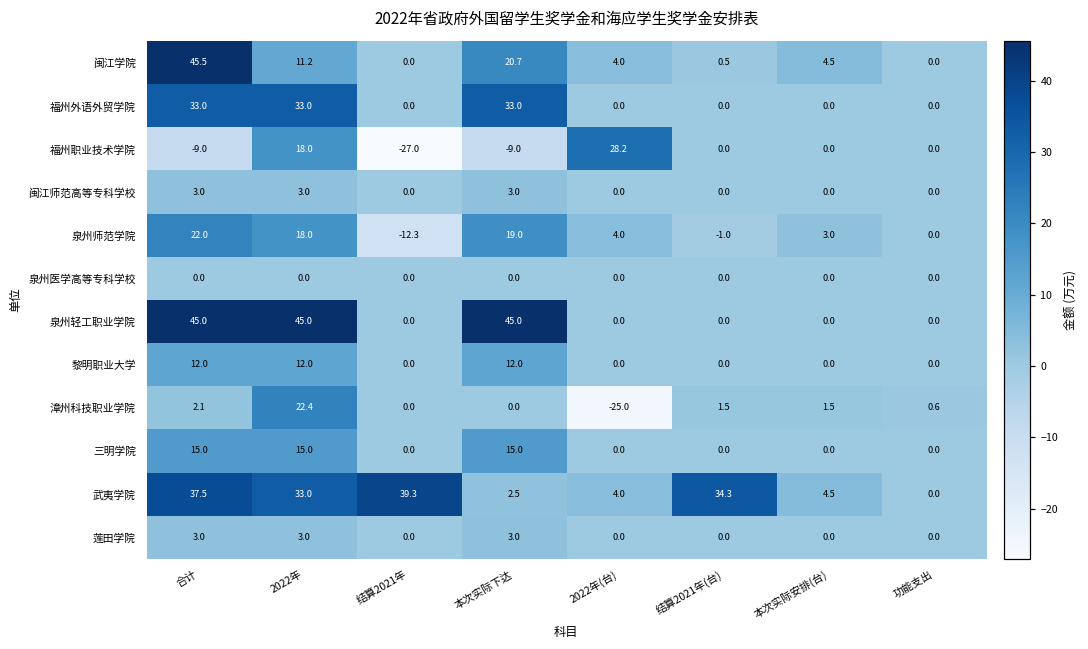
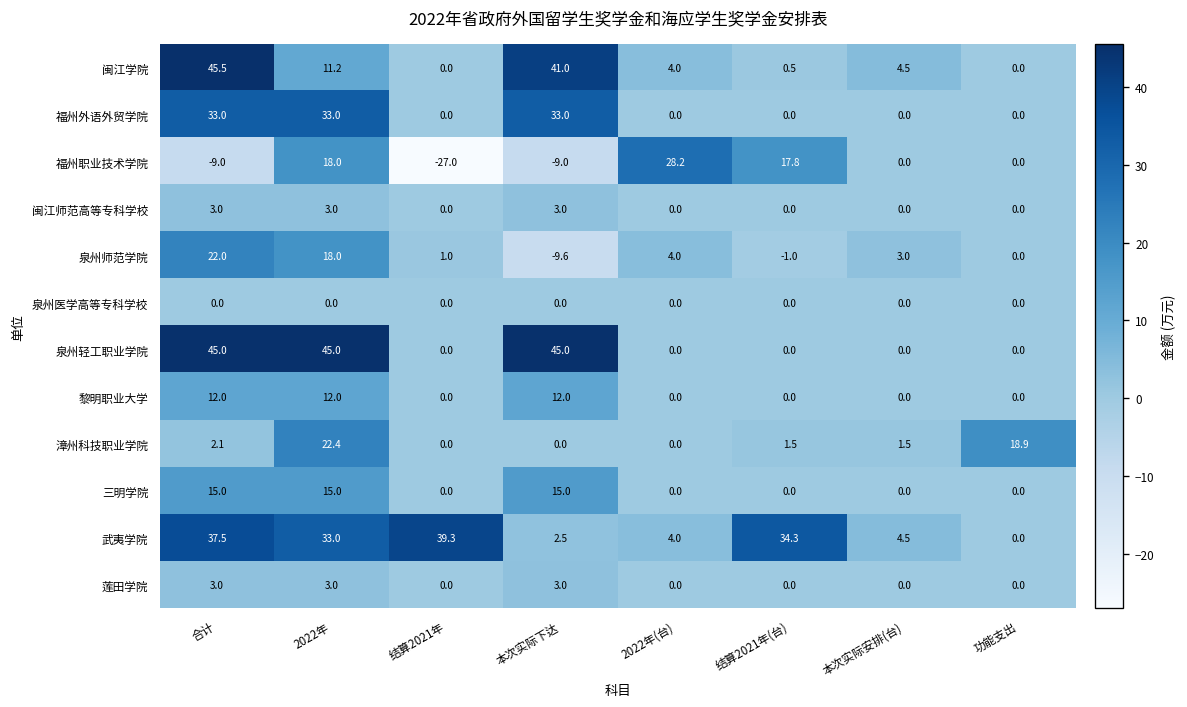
  {
    "闽江学院": {
      "合计": 45.5,
      "2022年": 11.2,
      "结算2021年": 0.0,
-     "本次实际下达": 20.7,
+     "本次实际下达": 41.0,
      "2022年(台)": 4.0,
      "结算2021年(台)": 0.5,
      "本次实际安排(台)": 4.5,
      "功能支出": 0.0
    },
    "福州外语外贸学院": {
      "合计": 33.0,
      "2022年": 33.0,
      "结算2021年": 0.0,
      "本次实际下达": 33.0,
      "2022年(台)": 0.0,
      "结算2021年(台)": 0.0,
      "本次实际安排(台)": 0.0,
      "功能支出": 0.0
    },
    "福州职业技术学院": {
      "合计": -9.0,
      "2022年": 18.0,
      "结算2021年": -27.0,
      "本次实际下达": -9.0,
      "2022年(台)": 28.2,
-     "结算2021年(台)": 0.0,
+     "结算2021年(台)": 17.8,
      "本次实际安排(台)": 0.0,
      "功能支出": 0.0
    },
    "闽江师范高等专科学校": {
      "合计": 3.0,
      "2022年": 3.0,
      "结算2021年": 0.0,
      "本次实际下达": 3.0,
      "2022年(台)": 0.0,
      "结算2021年(台)": 0.0,
      "本次实际安排(台)": 0.0,
      "功能支出": 0.0
    },
    "泉州师范学院": {
      "合计": 22.0,
      "2022年": 18.0,
-     "结算2021年": -12.3,
-     "本次实际下达": 19.0,
+     "结算2021年": 1.0,
+     "本次实际下达": -9.6,
      "2022年(台)": 4.0,
      "结算2021年(台)": -1.0,
      "本次实际安排(台)": 3.0,
      "功能支出": 0.0
    },
    "泉州医学高等专科学校": {
      "合计": 0.0,
      "2022年": 0.0,
      "结算2021年": 0.0,
      "本次实际下达": 0.0,
      "2022年(台)": 0.0,
      "结算2021年(台)": 0.0,
      "本次实际安排(台)": 0.0,
      "功能支出": 0.0
    },
    "泉州轻工职业学院": {
      "合计": 45.0,
      "2022年": 45.0,
      "结算2021年": 0.0,
      "本次实际下达": 45.0,
      "2022年(台)": 0.0,
      "结算2021年(台)": 0.0,
      "本次实际安排(台)": 0.0,
      "功能支出": 0.0
    },
    "黎明职业大学": {
      "合计": 12.0,
      "2022年": 12.0,
      "结算2021年": 0.0,
      "本次实际下达": 12.0,
      "2022年(台)": 0.0,
      "结算2021年(台)": 0.0,
      "本次实际安排(台)": 0.0,
      "功能支出": 0.0
    },
    "漳州科技职业学院": {
      "合计": 2.1,
      "2022年": 22.4,
      "结算2021年": 0.0,
      "本次实际下达": 0.0,
-     "2022年(台)": -25.0,
+     "2022年(台)": 0.0,
      "结算2021年(台)": 1.5,
      "本次实际安排(台)": 1.5,
-     "功能支出": 0.6
+     "功能支出": 18.9
    },
    "三明学院": {
      "合计": 15.0,
      "2022年": 15.0,
      "结算2021年": 0.0,
      "本次实际下达": 15.0,
      "2022年(台)": 0.0,
      "结算2021年(台)": 0.0,
      "本次实际安排(台)": 0.0,
      "功能支出": 0.0
    },
    "武夷学院": {
      "合计": 37.5,
      "2022年": 33.0,
      "结算2021年": 39.3,
      "本次实际下达": 2.5,
      "2022年(台)": 4.0,
      "结算2021年(台)": 34.3,
      "本次实际安排(台)": 4.5,
      "功能支出": 0.0
    },
    "莲田学院": {
      "合计": 3.0,
      "2022年": 3.0,
      "结算2021年": 0.0,
      "本次实际下达": 3.0,
      "2022年(台)": 0.0,
      "结算2021年(台)": 0.0,
      "本次实际安排(台)": 0.0,
      "功能支出": 0.0
    }
  }
